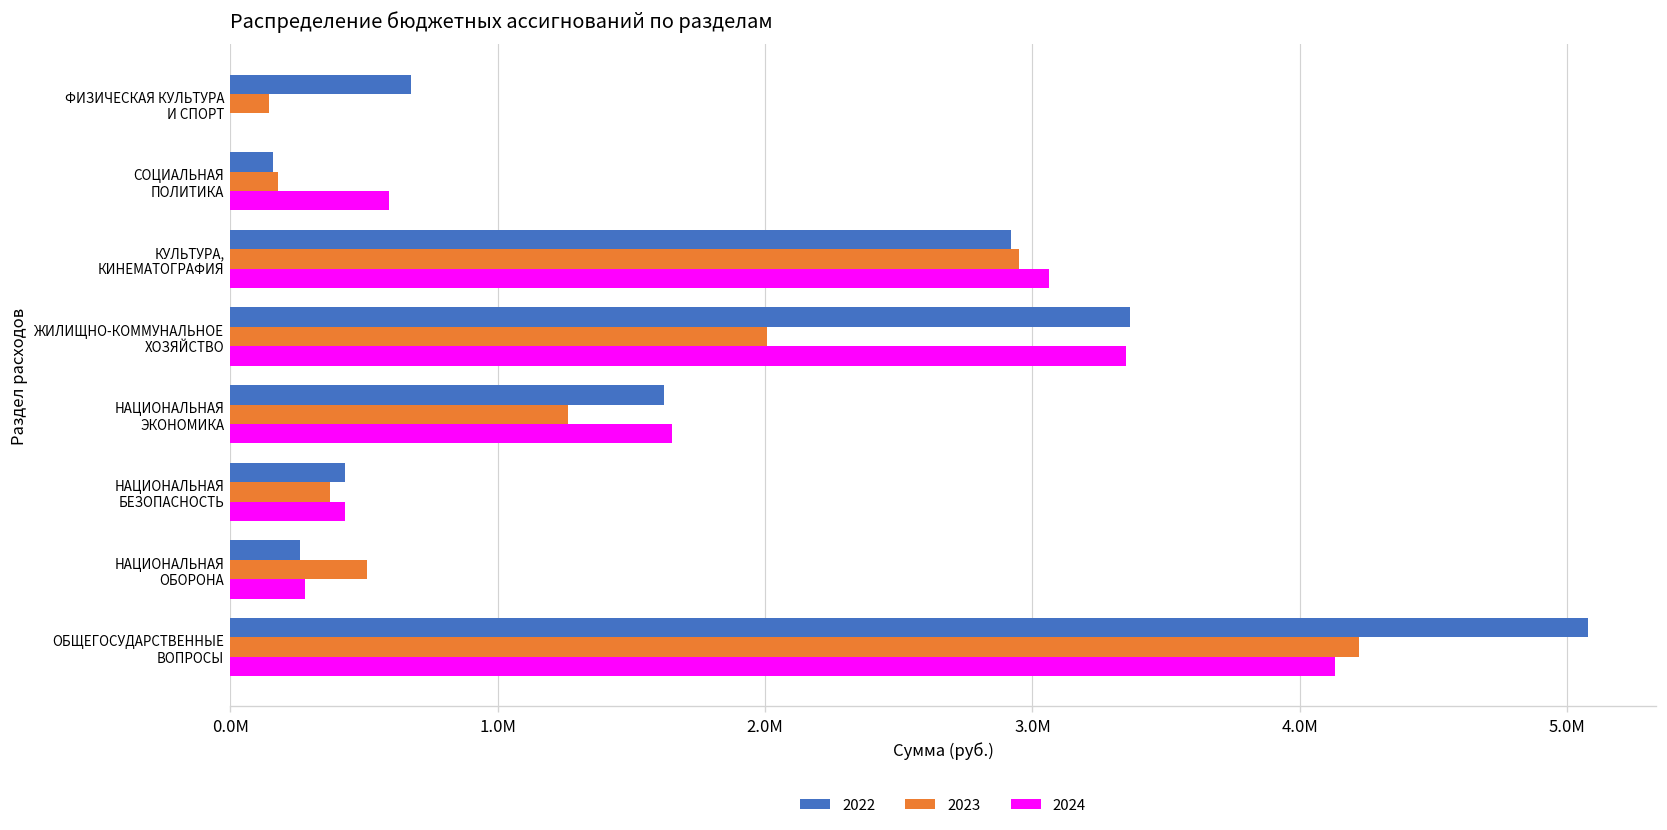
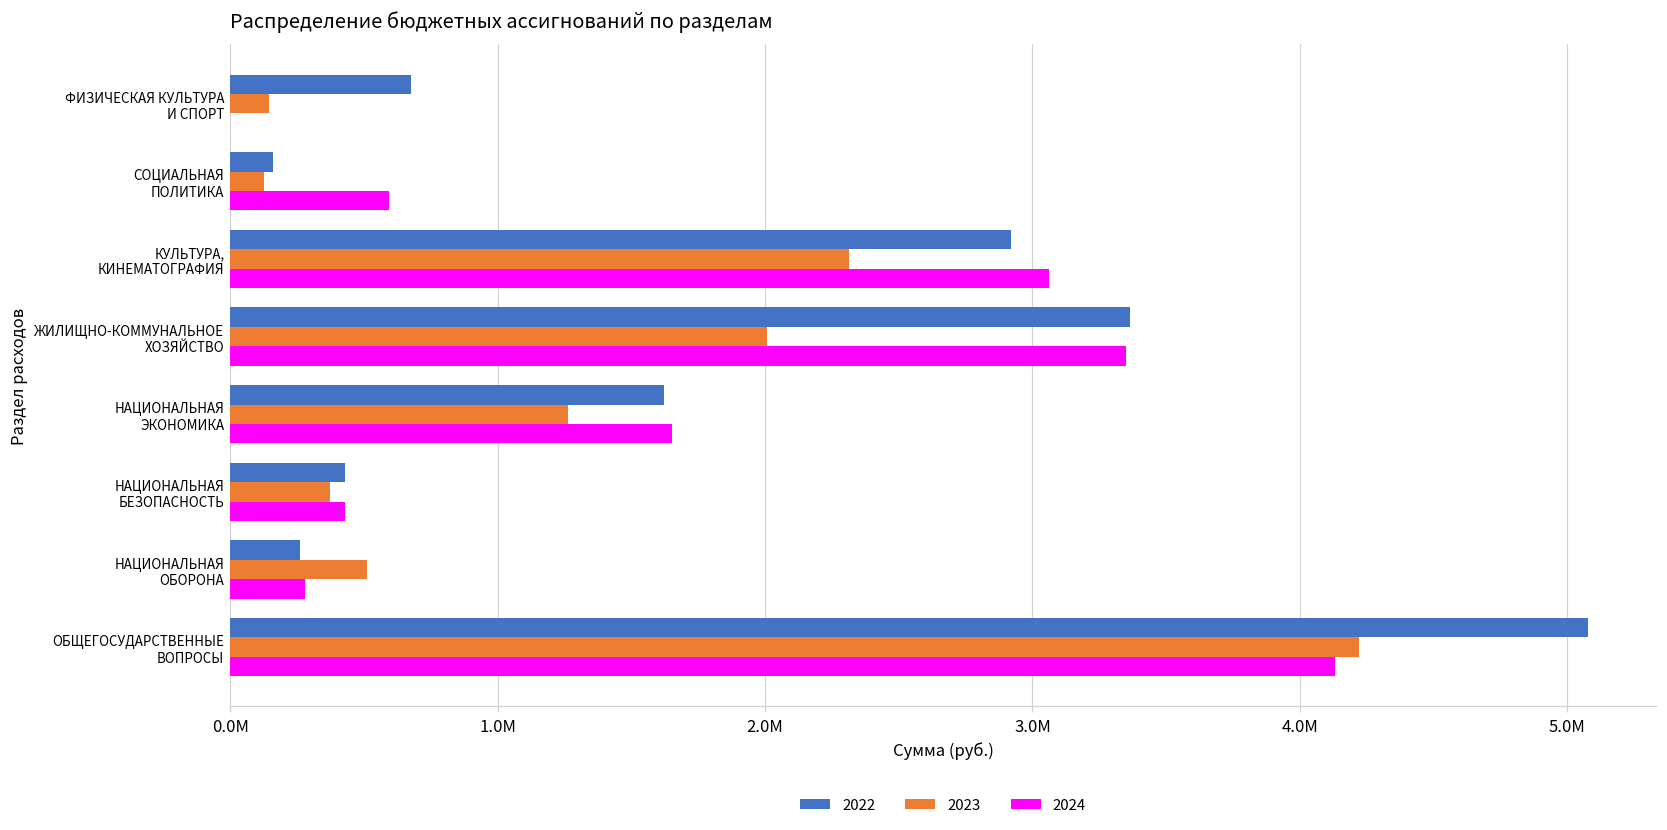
  {
    "2022": {
      "ФИЗИЧЕСКАЯ КУЛЬТУРА И СПОРТ": 680000,
      "СОЦИАЛЬНАЯ ПОЛИТИКА": 160000,
      "КУЛЬТУРА, КИНЕМАТОГРАФИЯ": 2920000,
      "ЖИЛИЩНО-КОММУНАЛЬНОЕ ХОЗЯЙСТВО": 3370000,
      "НАЦИОНАЛЬНАЯ ЭКОНОМИКА": 1620000,
      "НАЦИОНАЛЬНАЯ БЕЗОПАСНОСТЬ": 430000,
      "НАЦИОНАЛЬНАЯ ОБОРОНА": 260000,
      "ОБЩЕГОСУДАРСТВЕННЫЕ ВОПРОСЫ": 5080000
    },
    "2023": {
      "ФИЗИЧЕСКАЯ КУЛЬТУРА И СПОРТ": 140000,
-     "СОЦИАЛЬНАЯ ПОЛИТИКА": 180000,
-     "КУЛЬТУРА, КИНЕМАТОГРАФИЯ": 2950000,
+     "СОЦИАЛЬНАЯ ПОЛИТИКА": 130000,
+     "КУЛЬТУРА, КИНЕМАТОГРАФИЯ": 2320000,
      "ЖИЛИЩНО-КОММУНАЛЬНОЕ ХОЗЯЙСТВО": 2010000,
      "НАЦИОНАЛЬНАЯ ЭКОНОМИКА": 1260000,
      "НАЦИОНАЛЬНАЯ БЕЗОПАСНОСТЬ": 370000,
      "НАЦИОНАЛЬНАЯ ОБОРОНА": 510000,
      "ОБЩЕГОСУДАРСТВЕННЫЕ ВОПРОСЫ": 4220000
    },
    "2024": {
      "ФИЗИЧЕСКАЯ КУЛЬТУРА И СПОРТ": 0,
      "СОЦИАЛЬНАЯ ПОЛИТИКА": 600000,
      "КУЛЬТУРА, КИНЕМАТОГРАФИЯ": 3060000,
      "ЖИЛИЩНО-КОММУНАЛЬНОЕ ХОЗЯЙСТВО": 3350000,
      "НАЦИОНАЛЬНАЯ ЭКОНОМИКА": 1650000,
      "НАЦИОНАЛЬНАЯ БЕЗОПАСНОСТЬ": 430000,
      "НАЦИОНАЛЬНАЯ ОБОРОНА": 280000,
      "ОБЩЕГОСУДАРСТВЕННЫЕ ВОПРОСЫ": 4130000
    }
  }
